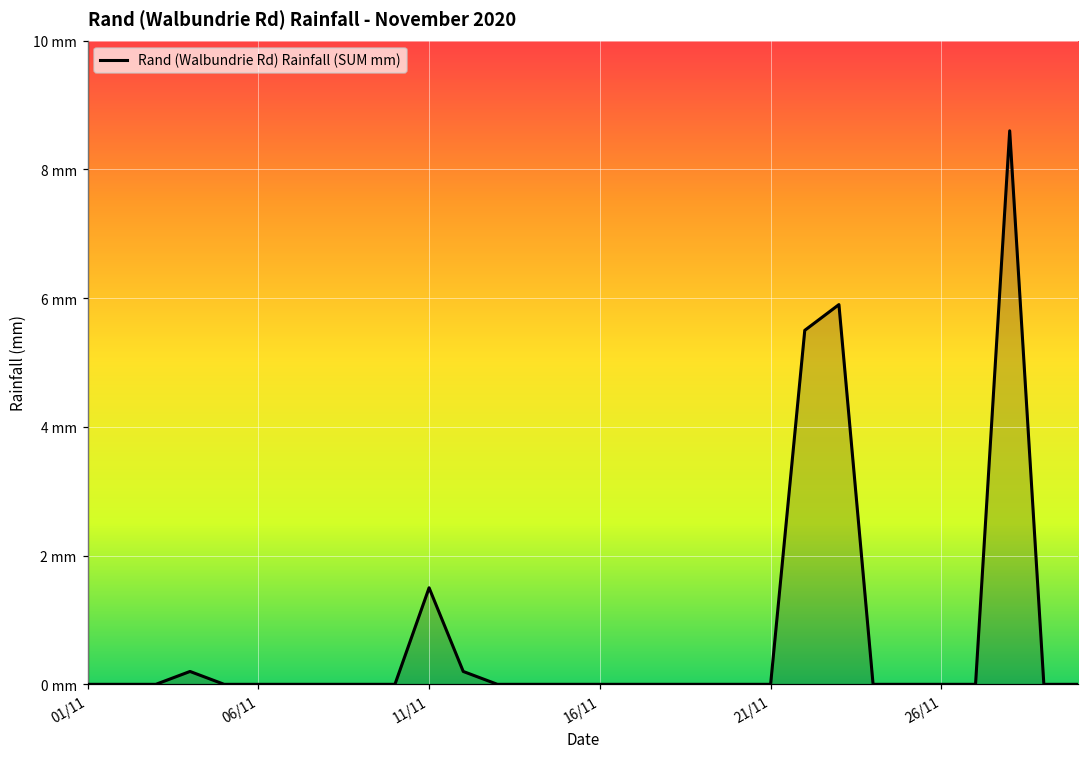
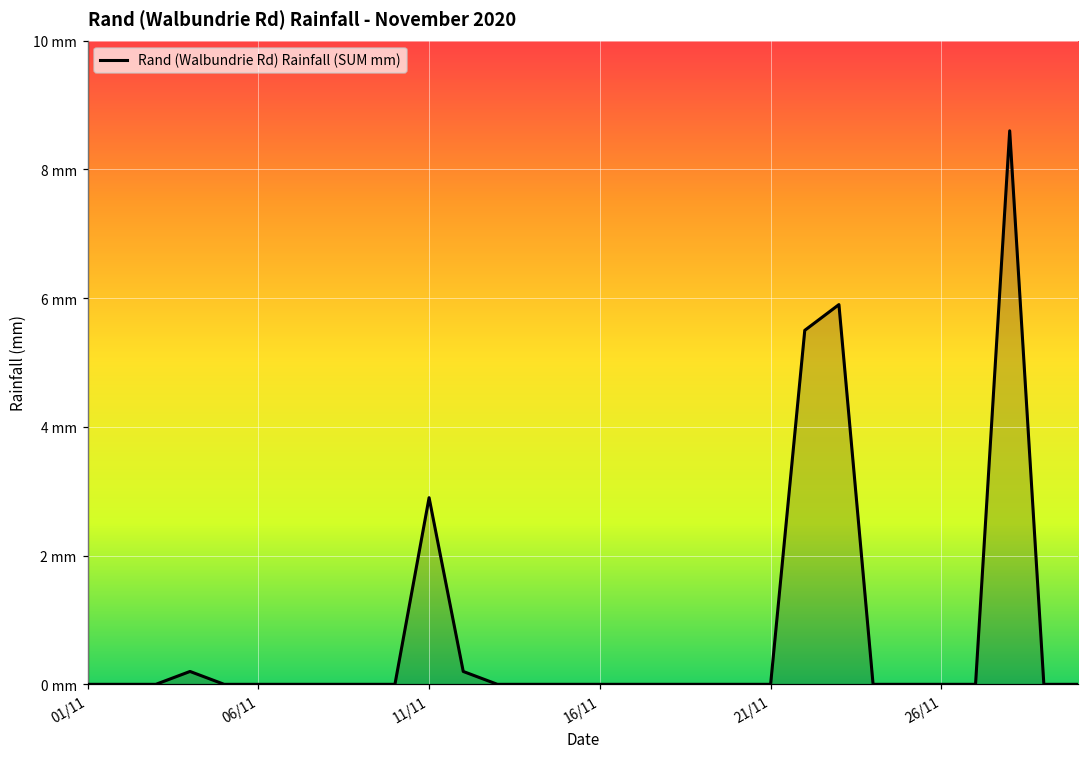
  {
    "01/11": "0.0 mm",
    "06/11": "0.0 mm",
-   "11/11": "1.5 mm",
+   "11/11": "2.9 mm",
    "16/11": "0.0 mm",
    "21/11": "0.0 mm",
    "26/11": "0.0 mm"
  }
